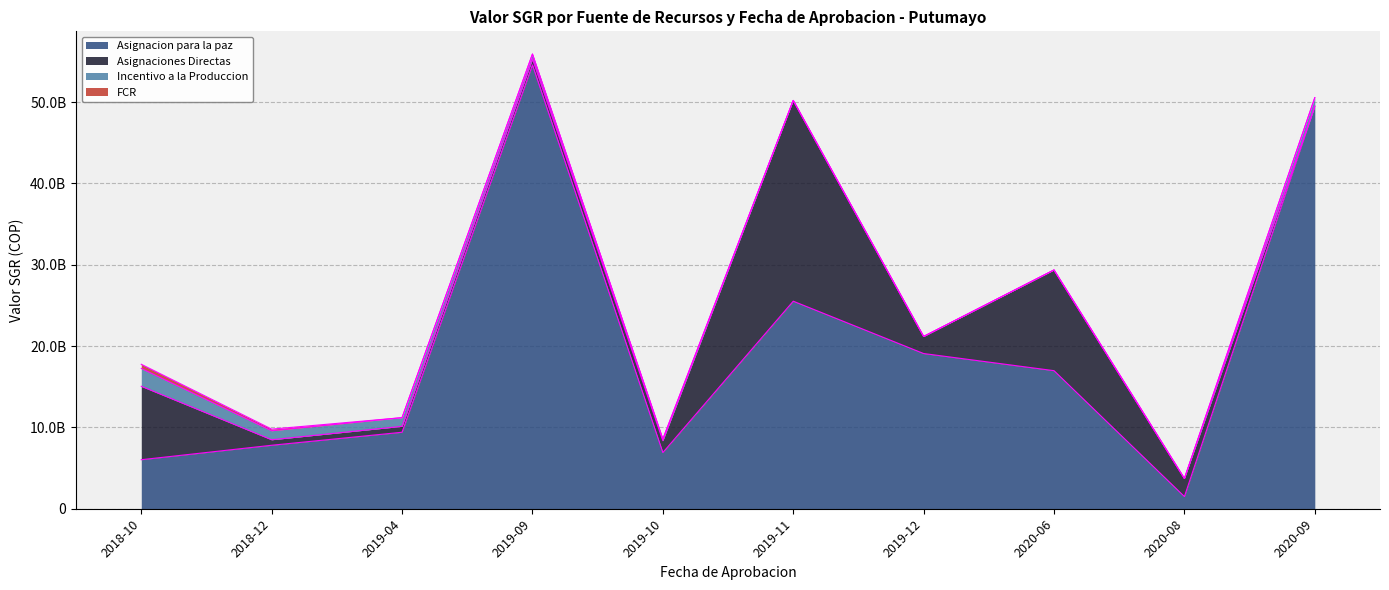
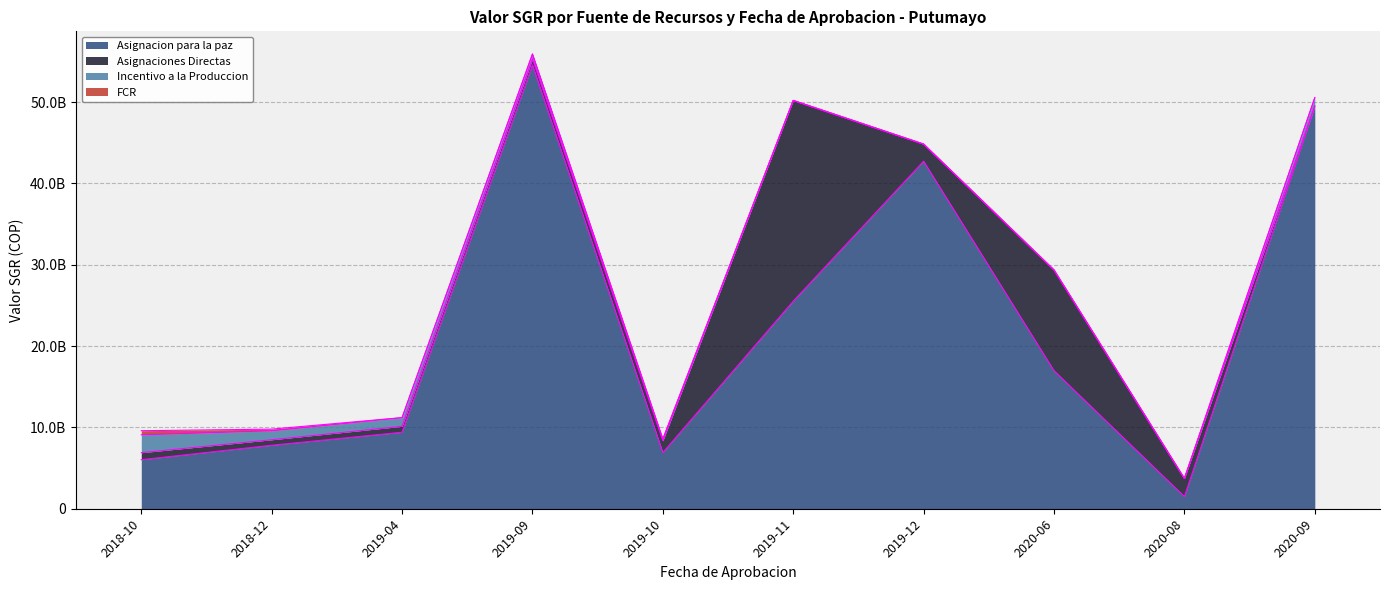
  {
    "Asignacion para la paz": {
      "2018-10": 6000000000,
      "2018-12": 8000000000,
      "2019-04": 9000000000,
      "2019-09": 55000000000,
      "2019-10": 7000000000,
      "2019-11": 26000000000,
-     "2019-12": 19000000000,
+     "2019-12": 43000000000,
      "2020-06": 17000000000,
      "2020-08": 1000000000
    },
    "Asignaciones Directas": {
-     "2018-10": 9000000000,
+     "2018-10": 1000000000,
      "2018-12": 1000000000,
      "2019-04": 1000000000,
      "2019-09": 1000000000
    },
    "Incentivo a la Produccion": {
      "2018-10": 2000000000
    },
    "FCR": {
      "2018-10": 1000000000
    }
  }
